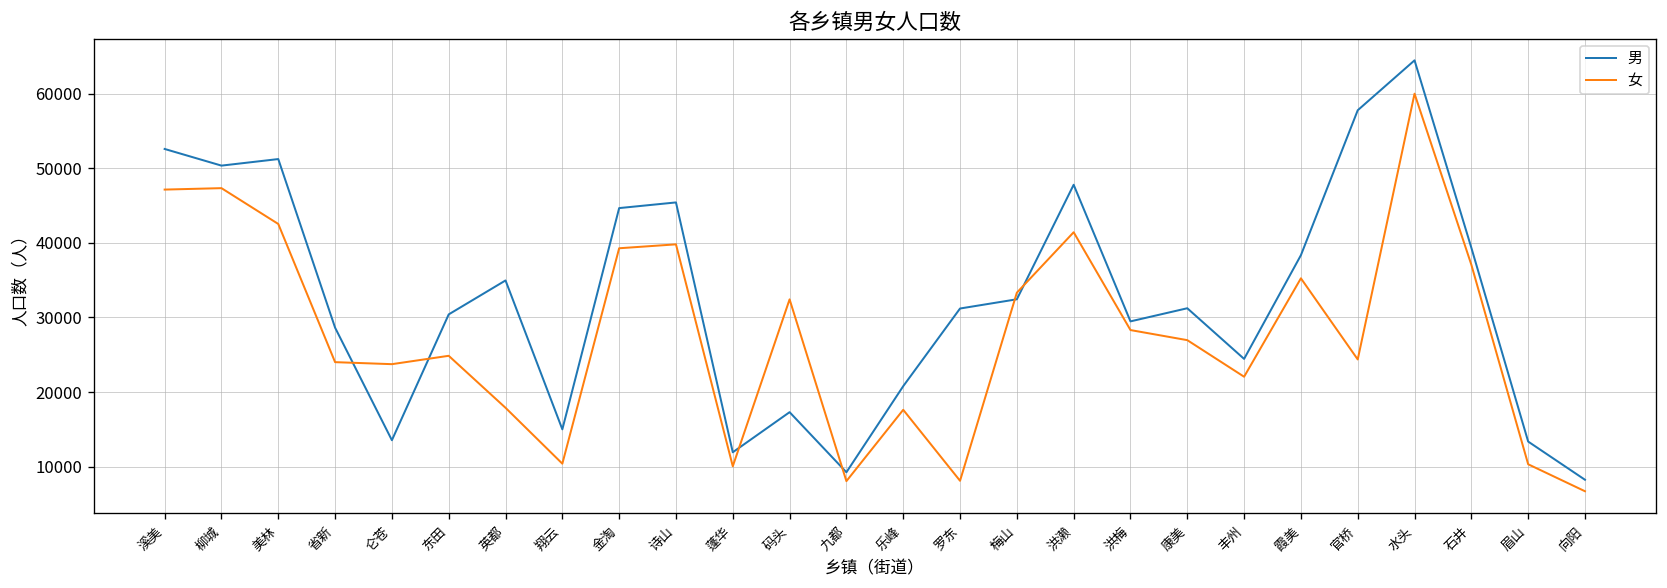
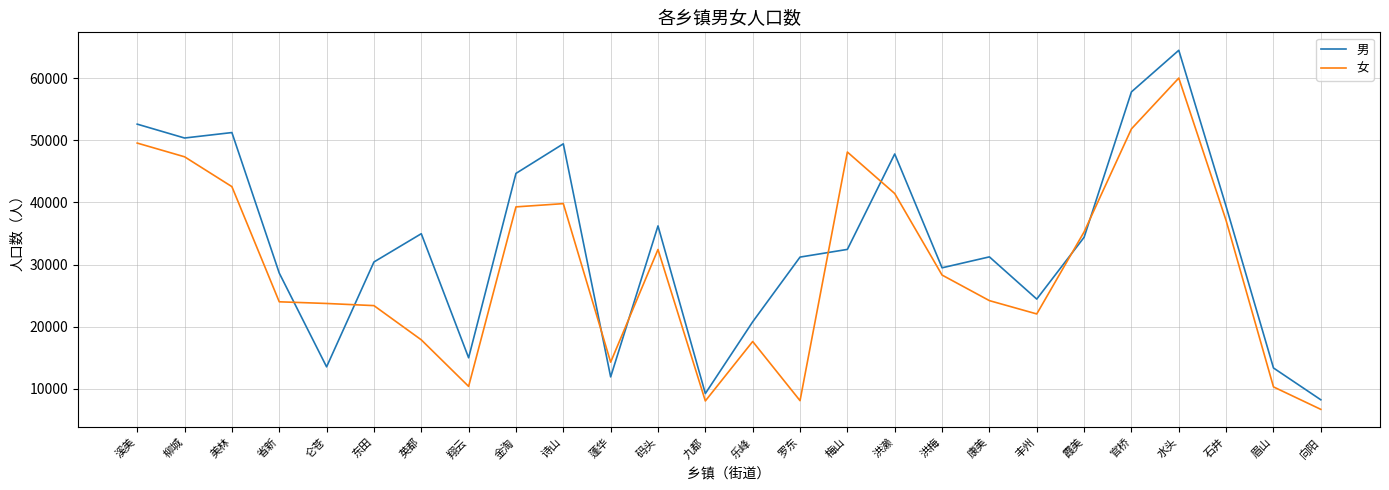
  {
    "男": {
      "溪美": 53000,
      "柳城": 50000,
      "美林": 51000,
      "省新": 29000,
      "仑苍": 14000,
      "东田": 30000,
      "英都": 35000,
      "翔云": 15000,
      "金淘": 45000,
-     "诗山": 45000,
+     "诗山": 49000,
      "蓬华": 12000,
-     "码头": 17000,
+     "码头": 36000,
      "九都": 9000,
      "乐峰": 21000,
      "罗东": 31000,
      "梅山": 32000,
      "洪濑": 48000,
      "洪梅": 29000,
      "康美": 31000,
      "丰州": 24000,
-     "霞美": 38000,
+     "霞美": 34000,
      "官桥": 58000,
      "水头": 64000,
      "石井": 39000,
      "眉山": 13000,
      "向阳": 8000
    },
    "女": {
-     "溪美": 47000,
+     "溪美": 50000,
      "柳城": 47000,
      "美林": 43000,
      "省新": 24000,
      "仑苍": 24000,
-     "东田": 25000,
+     "东田": 23000,
      "英都": 18000,
      "翔云": 10000,
      "金淘": 39000,
      "诗山": 40000,
-     "蓬华": 10000,
+     "蓬华": 14000,
      "码头": 32000,
      "九都": 8000,
      "乐峰": 18000,
      "罗东": 8000,
-     "梅山": 33000,
+     "梅山": 48000,
      "洪濑": 41000,
      "洪梅": 28000,
-     "康美": 27000,
+     "康美": 24000,
      "丰州": 22000,
      "霞美": 35000,
-     "官桥": 24000,
+     "官桥": 52000,
      "水头": 60000,
      "石井": 37000,
      "眉山": 10000,
      "向阳": 7000
    }
  }
